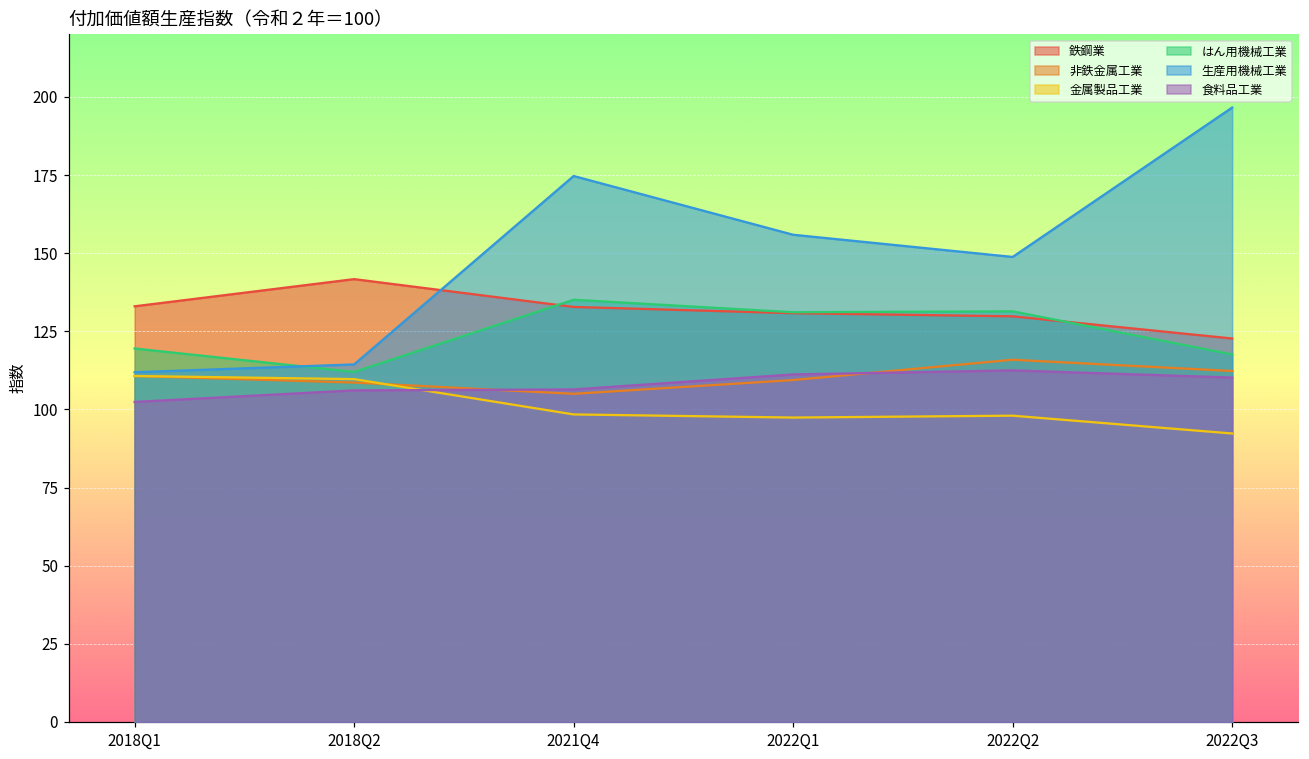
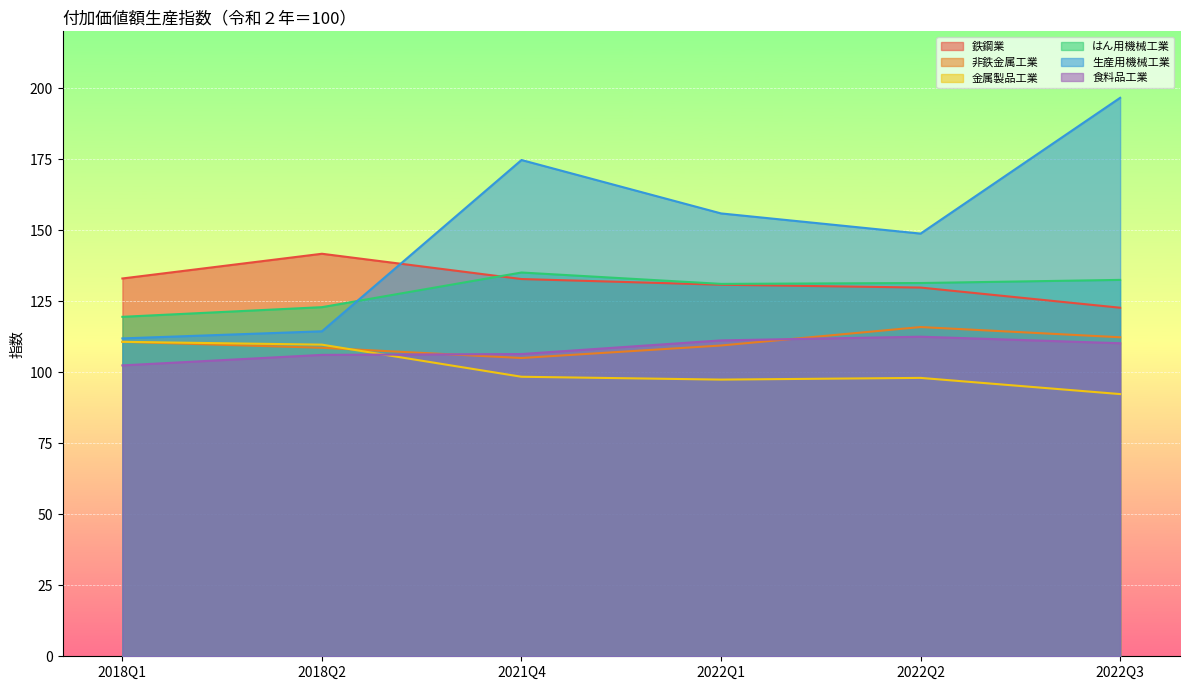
  {
    "金属製品工業": {
      "2018Q2": 110,
      "2021Q4": 98,
      "2022Q1": 97,
      "2022Q2": 98,
      "2022Q3": 92
    },
    "はん用機械工業": {
      "2018Q1": 120,
-     "2018Q2": 112,
+     "2018Q2": 123,
      "2021Q4": 135,
      "2022Q2": 131,
-     "2022Q3": 118
+     "2022Q3": 133
    },
    "生産用機械工業": {
      "2018Q1": 112,
      "2018Q2": 114,
      "2021Q4": 175,
      "2022Q1": 156,
      "2022Q2": 149,
      "2022Q3": 197
    },
    "食料品工業": {
      "2018Q1": 102,
      "2018Q2": 106,
      "2021Q4": 106,
      "2022Q1": 111,
      "2022Q2": 113,
      "2022Q3": 110
    }
  }
